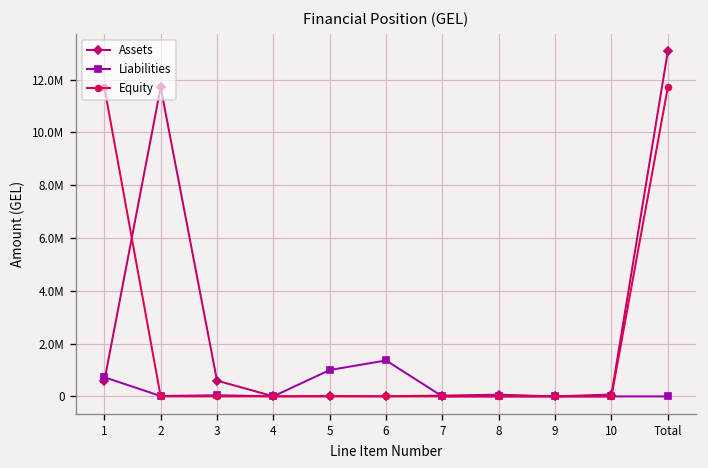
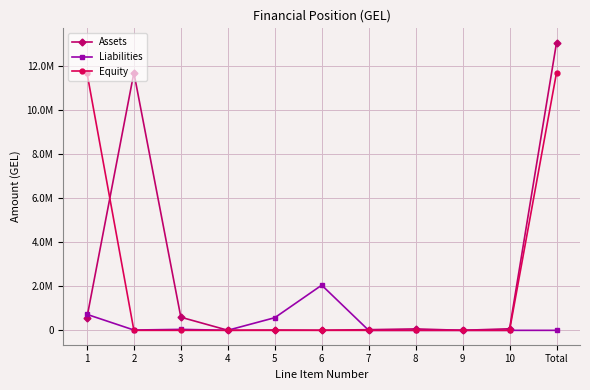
  {
    "Liabilities": {
      "1": 700000,
-     "5": 1000000,
-     "6": 1400000,
+     "5": 600000,
+     "6": 2100000,
      "Total": 0
    }
  }
